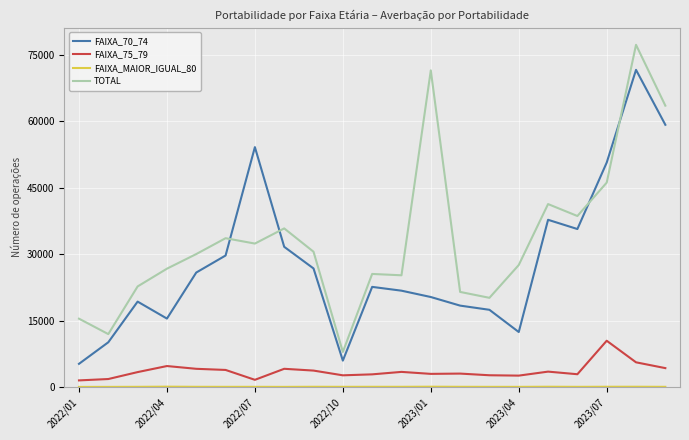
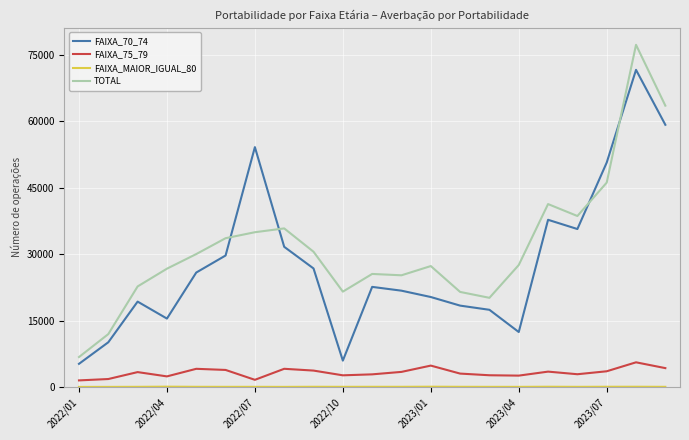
  {
    "FAIXA_70_74": {
      "2022/01": 5000,
      "2022/04": 15000,
      "2022/07": 54000,
      "2022/10": 6000,
      "2023/01": 20000,
      "2023/04": 12000,
      "2023/07": 51000
    },
    "FAIXA_75_79": {
      "2022/01": 1000,
-     "2022/04": 5000,
+     "2022/04": 2000,
      "2022/07": 2000,
      "2022/10": 3000,
-     "2023/01": 3000,
+     "2023/01": 5000,
      "2023/04": 3000,
-     "2023/07": 10000
+     "2023/07": 4000
    },
    "FAIXA_MAIOR_IGUAL_80": {
      "2022/01": 0,
      "2022/04": 0,
      "2022/07": 0,
      "2022/10": 0,
      "2023/01": 0,
      "2023/04": 0,
      "2023/07": 0
    },
    "TOTAL": {
-     "2022/01": 15000,
+     "2022/01": 7000,
      "2022/04": 27000,
-     "2022/07": 32000,
-     "2022/10": 8000,
-     "2023/01": 71000,
+     "2022/07": 35000,
+     "2022/10": 22000,
+     "2023/01": 27000,
      "2023/04": 28000,
      "2023/07": 46000
    }
  }
